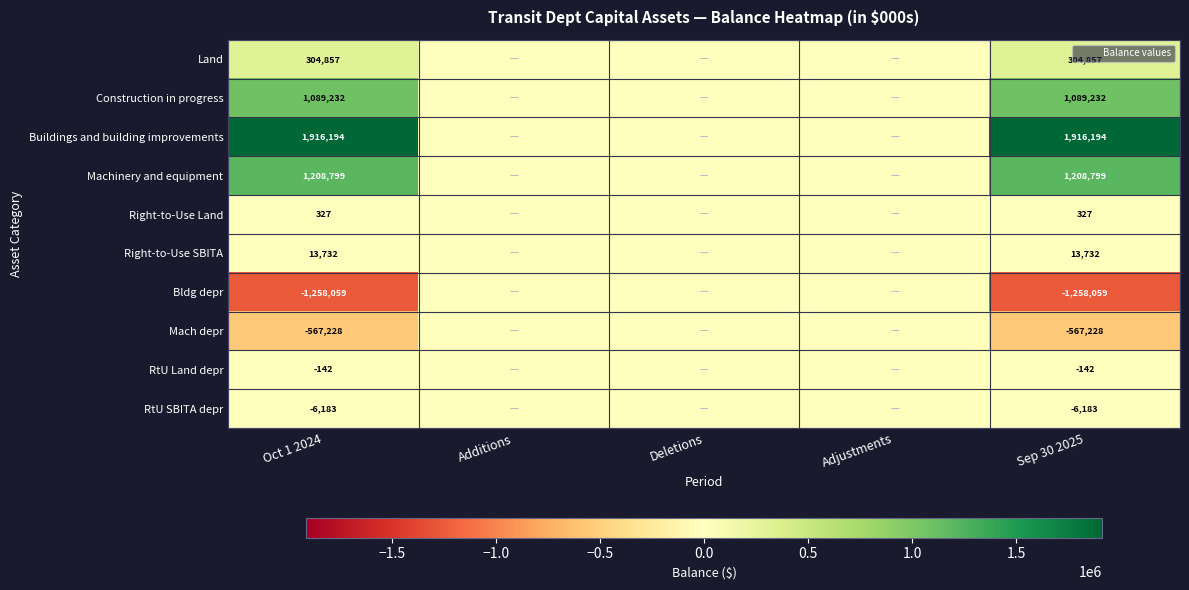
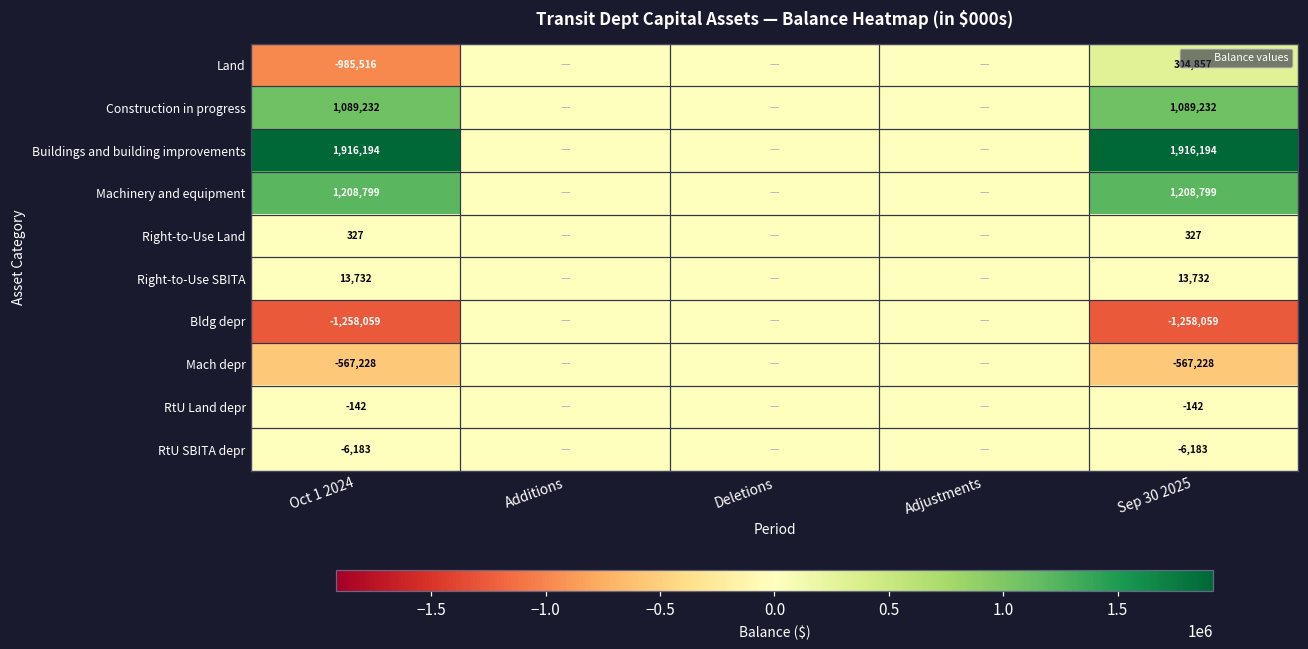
  {
    "Land": {
-     "Oct 1 2024": "304,857"
+     "Oct 1 2024": "-985,516"
    },
    "Construction in progress": {
      "Oct 1 2024": "1,089,232",
      "Sep 30 2025": "1,089,232"
    },
    "Buildings and building improvements": {
      "Oct 1 2024": "1,916,194",
      "Sep 30 2025": "1,916,194"
    },
    "Machinery and equipment": {
      "Oct 1 2024": "1,208,799",
      "Sep 30 2025": "1,208,799"
    },
    "Right-to-Use Land": {
      "Oct 1 2024": "327",
      "Sep 30 2025": "327"
    },
    "Right-to-Use SBITA": {
      "Oct 1 2024": "13,732",
      "Sep 30 2025": "13,732"
    },
    "Bldg depr": {
      "Oct 1 2024": "-1,258,059",
      "Sep 30 2025": "-1,258,059"
    },
    "Mach depr": {
      "Oct 1 2024": "-567,228",
      "Sep 30 2025": "-567,228"
    },
    "RtU Land depr": {
      "Oct 1 2024": "-142",
      "Sep 30 2025": "-142"
    },
    "RtU SBITA depr": {
      "Oct 1 2024": "-6,183",
      "Sep 30 2025": "-6,183"
    }
  }
